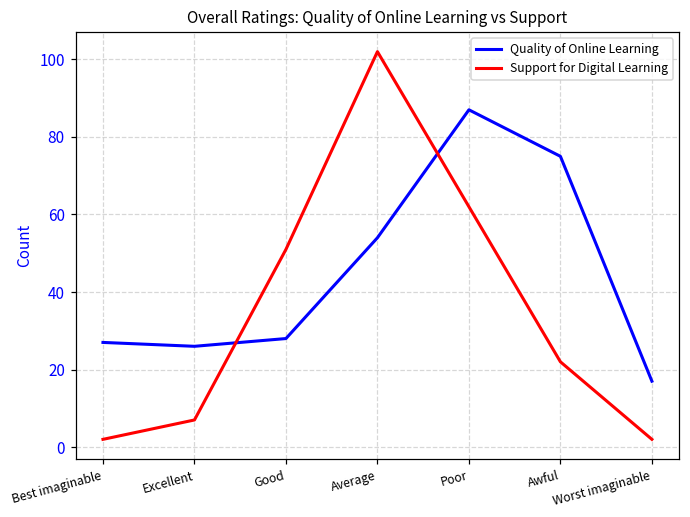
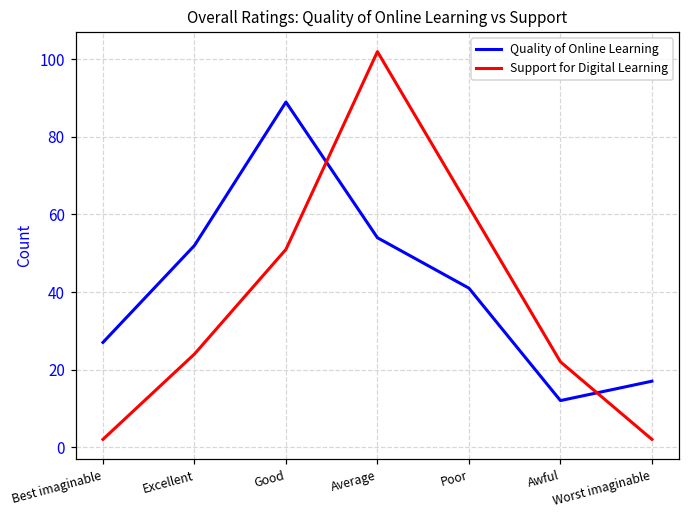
  {
    "Quality of Online Learning": {
      "Best imaginable": 27,
-     "Excellent": 26,
-     "Good": 28,
+     "Excellent": 52,
+     "Good": 89,
      "Average": 54,
-     "Poor": 87,
-     "Awful": 75,
+     "Poor": 41,
+     "Awful": 12,
      "Worst imaginable": 17
    },
    "Support for Digital Learning": {
      "Best imaginable": 2,
-     "Excellent": 7,
+     "Excellent": 24,
      "Good": 51,
      "Average": 102,
      "Poor": 62,
      "Awful": 22,
      "Worst imaginable": 2
    }
  }
